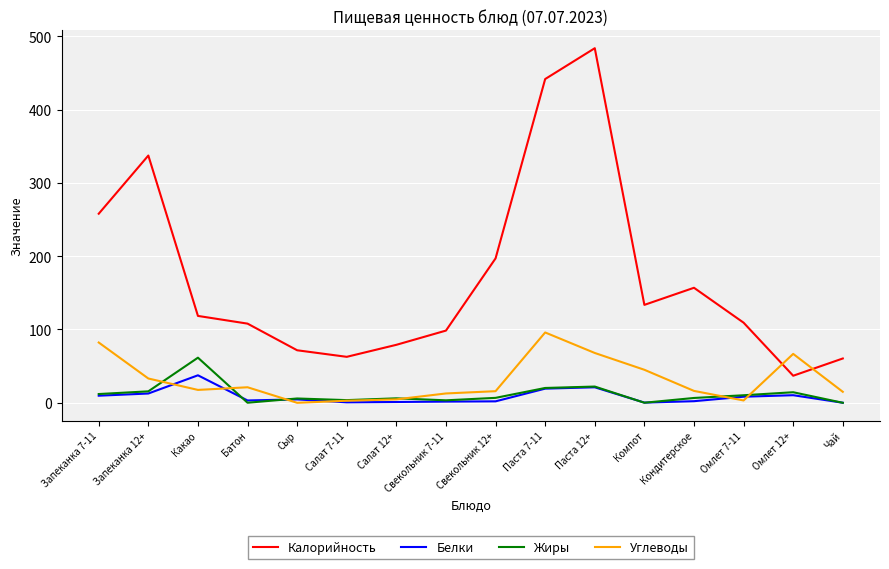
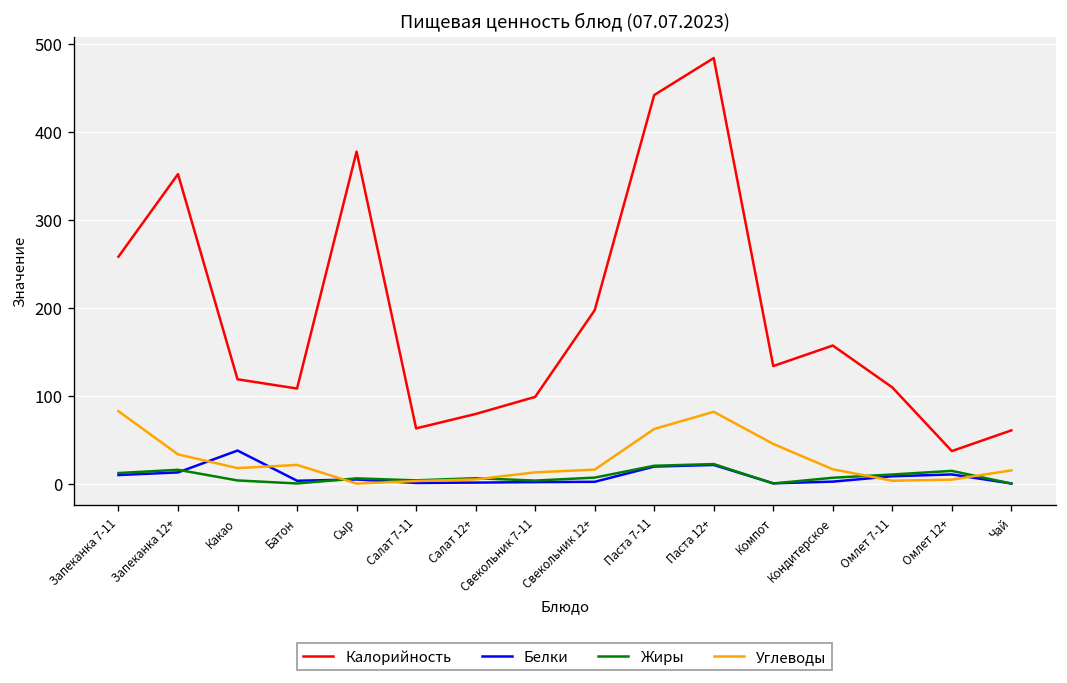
  {
    "Калорийность": {
      "Запеканка 7-11": 260,
-     "Запеканка 12+": 340,
+     "Запеканка 12+": 350,
      "Какао": 120,
      "Батон": 110,
-     "Сыр": 70,
+     "Сыр": 380,
      "Салат 7-11": 60,
      "Салат 12+": 80,
      "Свекольник 7-11": 100,
      "Свекольник 12+": 200,
      "Паста 7-11": 440,
      "Паста 12+": 480,
      "Компот": 130,
      "Кондитерское": 160,
      "Омлет 7-11": 110,
      "Омлет 12+": 40,
      "Чай": 60
    },
    "Белки": {
      "Какао": 40,
      "Салат 12+": 0,
      "Свекольник 12+": 0,
      "Кондитерское": 0,
      "Омлет 12+": 10
    },
    "Жиры": {
-     "Какао": 60,
+     "Какао": 0,
      "Свекольник 12+": 10,
      "Кондитерское": 10,
      "Омлет 12+": 10
    },
    "Углеводы": {
      "Запеканка 7-11": 80,
      "Запеканка 12+": 30,
      "Какао": 20,
      "Батон": 20,
      "Сыр": 0,
      "Свекольник 7-11": 10,
      "Свекольник 12+": 20,
-     "Паста 7-11": 100,
-     "Паста 12+": 70,
+     "Паста 7-11": 60,
+     "Паста 12+": 80,
      "Компот": 50,
      "Кондитерское": 20,
      "Омлет 7-11": 0,
-     "Омлет 12+": 70,
+     "Омлет 12+": 0,
      "Чай": 20
    }
  }
